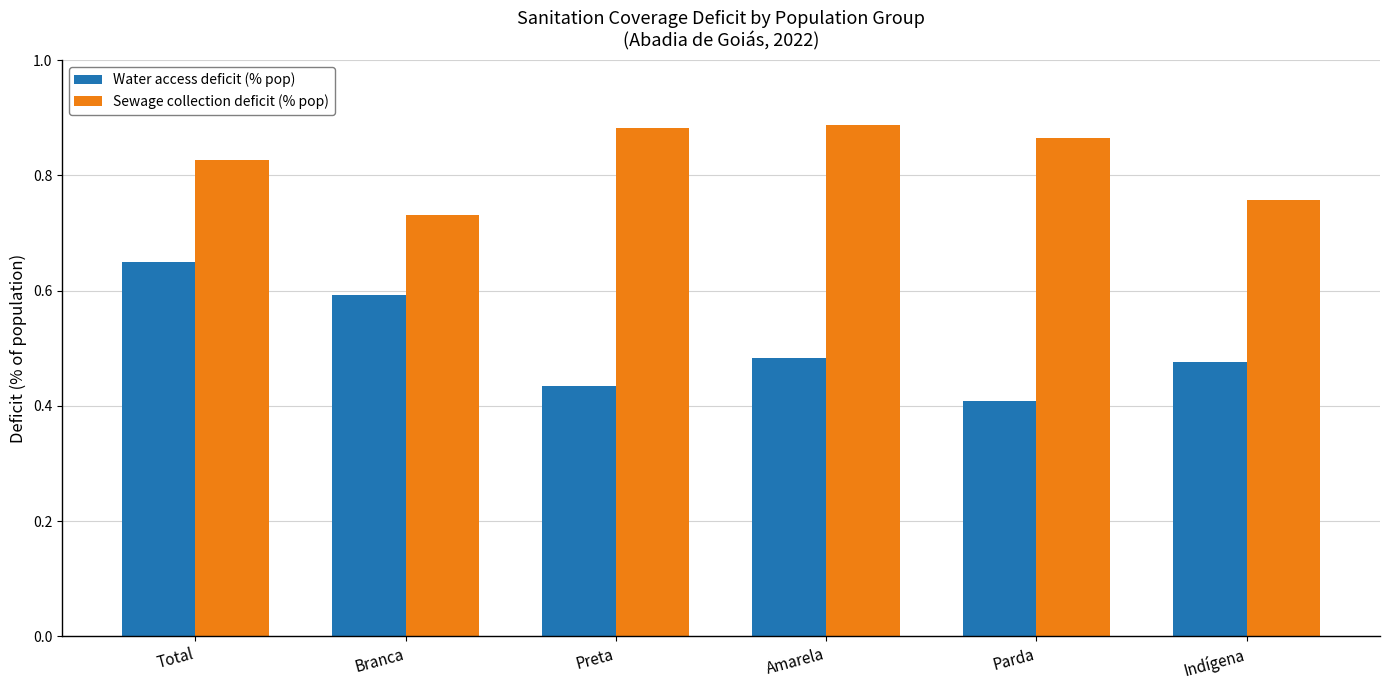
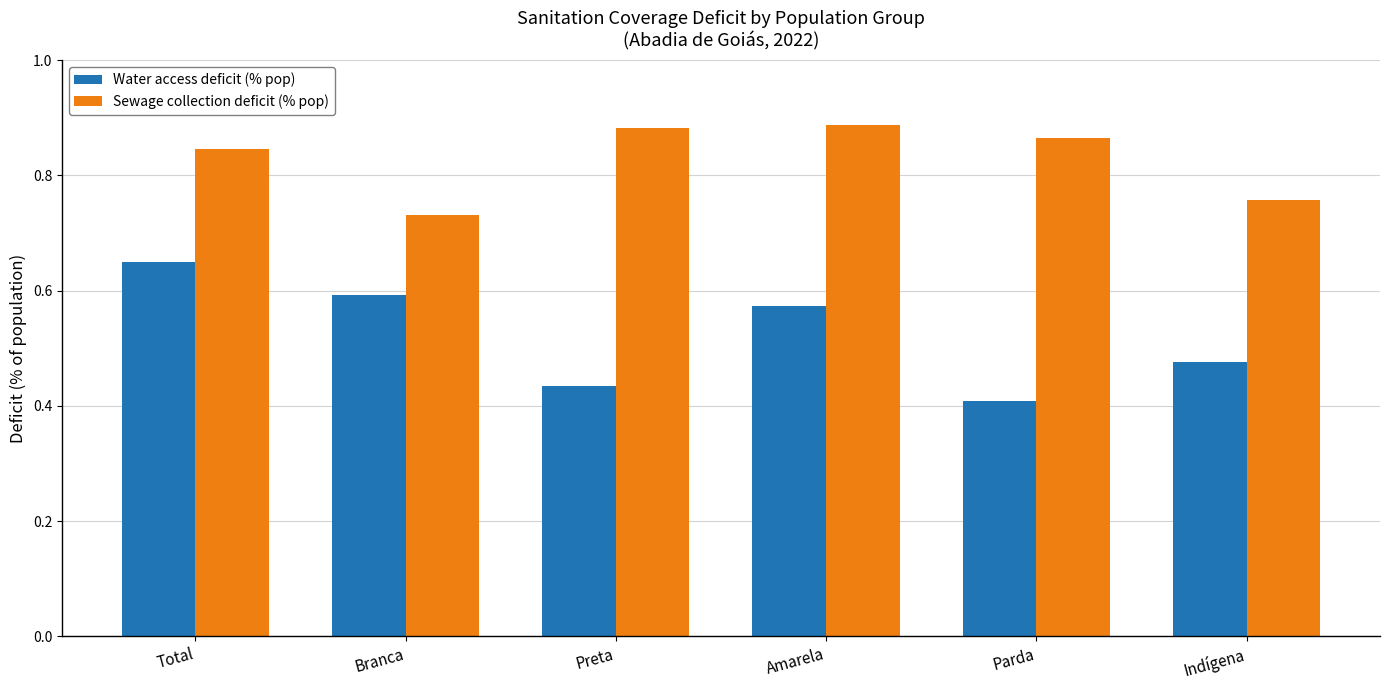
  {
    "Water access deficit (% pop)": {
      "Total": 0.65,
      "Branca": 0.59,
      "Preta": 0.44,
-     "Amarela": 0.48,
+     "Amarela": 0.57,
      "Parda": 0.41,
      "Indígena": 0.48
    },
    "Sewage collection deficit (% pop)": {
-     "Total": 0.83,
+     "Total": 0.85,
      "Branca": 0.73,
      "Preta": 0.88,
      "Amarela": 0.89,
      "Parda": 0.87,
      "Indígena": 0.76
    }
  }
